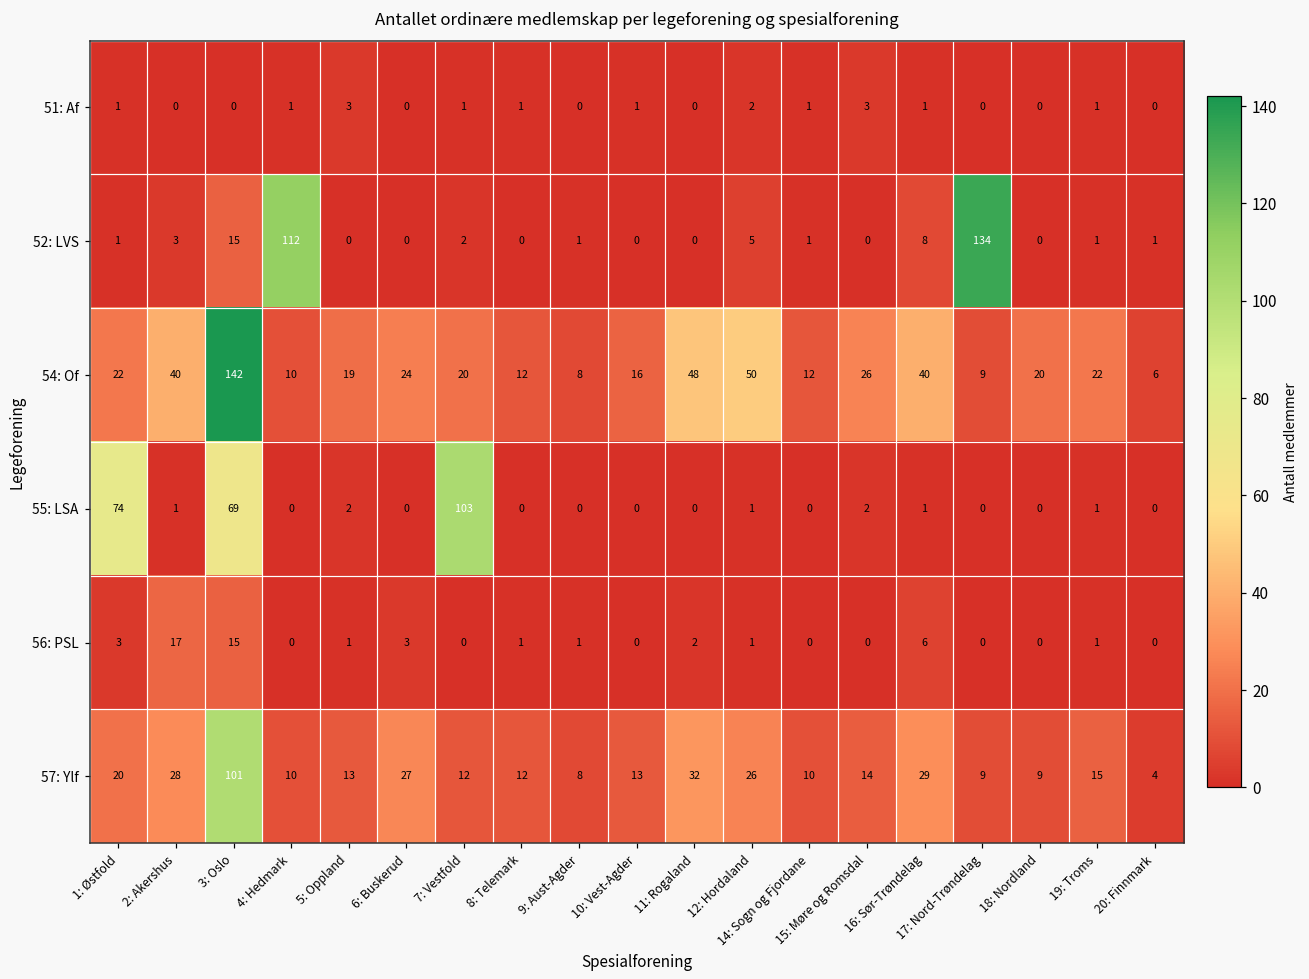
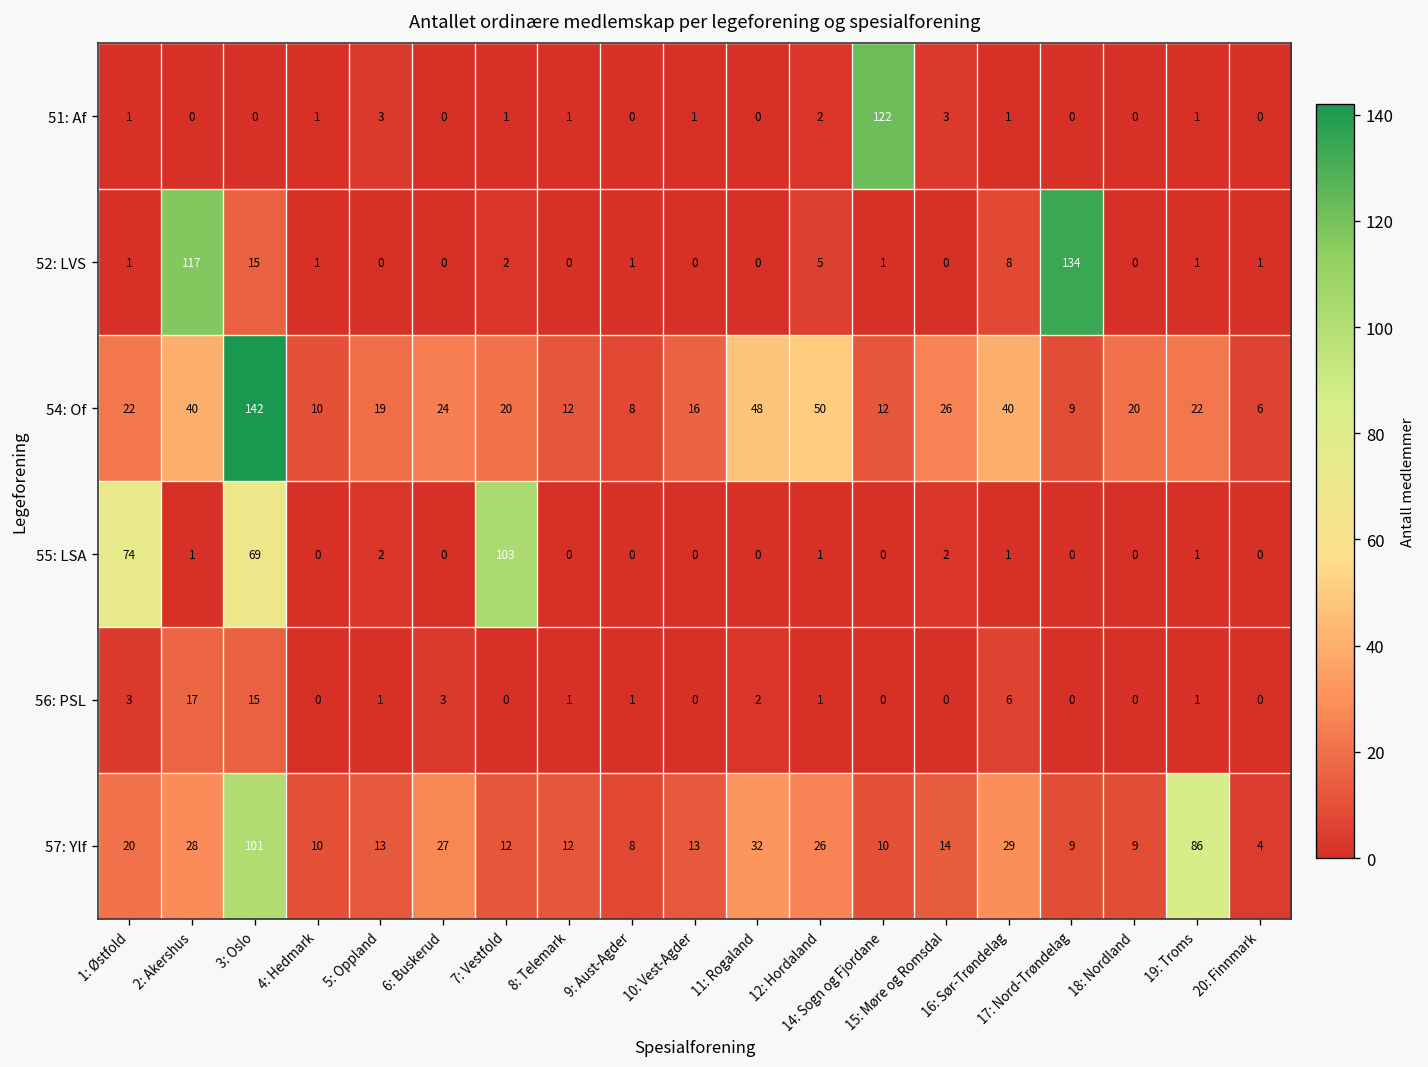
  {
    "51: Af": {
      "1: Østfold": 1,
      "2: Akershus": 0,
      "3: Oslo": 0,
      "4: Hedmark": 1,
      "5: Oppland": 3,
      "6: Buskerud": 0,
      "7: Vestfold": 1,
      "8: Telemark": 1,
      "9: Aust-Agder": 0,
      "10: Vest-Agder": 1,
      "11: Rogaland": 0,
      "12: Hordaland": 2,
-     "14: Sogn og Fjordane": 1,
+     "14: Sogn og Fjordane": 122,
      "15: Møre og Romsdal": 3,
      "16: Sør-Trøndelag": 1,
      "17: Nord-Trøndelag": 0,
      "18: Nordland": 0,
      "19: Troms": 1,
      "20: Finnmark": 0
    },
    "52: LVS": {
      "1: Østfold": 1,
-     "2: Akershus": 3,
+     "2: Akershus": 117,
      "3: Oslo": 15,
-     "4: Hedmark": 112,
+     "4: Hedmark": 1,
      "5: Oppland": 0,
      "6: Buskerud": 0,
      "7: Vestfold": 2,
      "8: Telemark": 0,
      "9: Aust-Agder": 1,
      "10: Vest-Agder": 0,
      "11: Rogaland": 0,
      "12: Hordaland": 5,
      "14: Sogn og Fjordane": 1,
      "15: Møre og Romsdal": 0,
      "16: Sør-Trøndelag": 8,
      "17: Nord-Trøndelag": 134,
      "18: Nordland": 0,
      "19: Troms": 1,
      "20: Finnmark": 1
    },
    "54: Of": {
      "1: Østfold": 22,
      "2: Akershus": 40,
      "3: Oslo": 142,
      "4: Hedmark": 10,
      "5: Oppland": 19,
      "6: Buskerud": 24,
      "7: Vestfold": 20,
      "8: Telemark": 12,
      "9: Aust-Agder": 8,
      "10: Vest-Agder": 16,
      "11: Rogaland": 48,
      "12: Hordaland": 50,
      "14: Sogn og Fjordane": 12,
      "15: Møre og Romsdal": 26,
      "16: Sør-Trøndelag": 40,
      "17: Nord-Trøndelag": 9,
      "18: Nordland": 20,
      "19: Troms": 22,
      "20: Finnmark": 6
    },
    "55: LSA": {
      "1: Østfold": 74,
      "2: Akershus": 1,
      "3: Oslo": 69,
      "4: Hedmark": 0,
      "5: Oppland": 2,
      "6: Buskerud": 0,
      "7: Vestfold": 103,
      "8: Telemark": 0,
      "9: Aust-Agder": 0,
      "10: Vest-Agder": 0,
      "11: Rogaland": 0,
      "12: Hordaland": 1,
      "14: Sogn og Fjordane": 0,
      "15: Møre og Romsdal": 2,
      "16: Sør-Trøndelag": 1,
      "17: Nord-Trøndelag": 0,
      "18: Nordland": 0,
      "19: Troms": 1,
      "20: Finnmark": 0
    },
    "56: PSL": {
      "1: Østfold": 3,
      "2: Akershus": 17,
      "3: Oslo": 15,
      "4: Hedmark": 0,
      "5: Oppland": 1,
      "6: Buskerud": 3,
      "7: Vestfold": 0,
      "8: Telemark": 1,
      "9: Aust-Agder": 1,
      "10: Vest-Agder": 0,
      "11: Rogaland": 2,
      "12: Hordaland": 1,
      "14: Sogn og Fjordane": 0,
      "15: Møre og Romsdal": 0,
      "16: Sør-Trøndelag": 6,
      "17: Nord-Trøndelag": 0,
      "18: Nordland": 0,
      "19: Troms": 1,
      "20: Finnmark": 0
    },
    "57: Ylf": {
      "1: Østfold": 20,
      "2: Akershus": 28,
      "3: Oslo": 101,
      "4: Hedmark": 10,
      "5: Oppland": 13,
      "6: Buskerud": 27,
      "7: Vestfold": 12,
      "8: Telemark": 12,
      "9: Aust-Agder": 8,
      "10: Vest-Agder": 13,
      "11: Rogaland": 32,
      "12: Hordaland": 26,
      "14: Sogn og Fjordane": 10,
      "15: Møre og Romsdal": 14,
      "16: Sør-Trøndelag": 29,
      "17: Nord-Trøndelag": 9,
      "18: Nordland": 9,
-     "19: Troms": 15,
+     "19: Troms": 86,
      "20: Finnmark": 4
    }
  }
